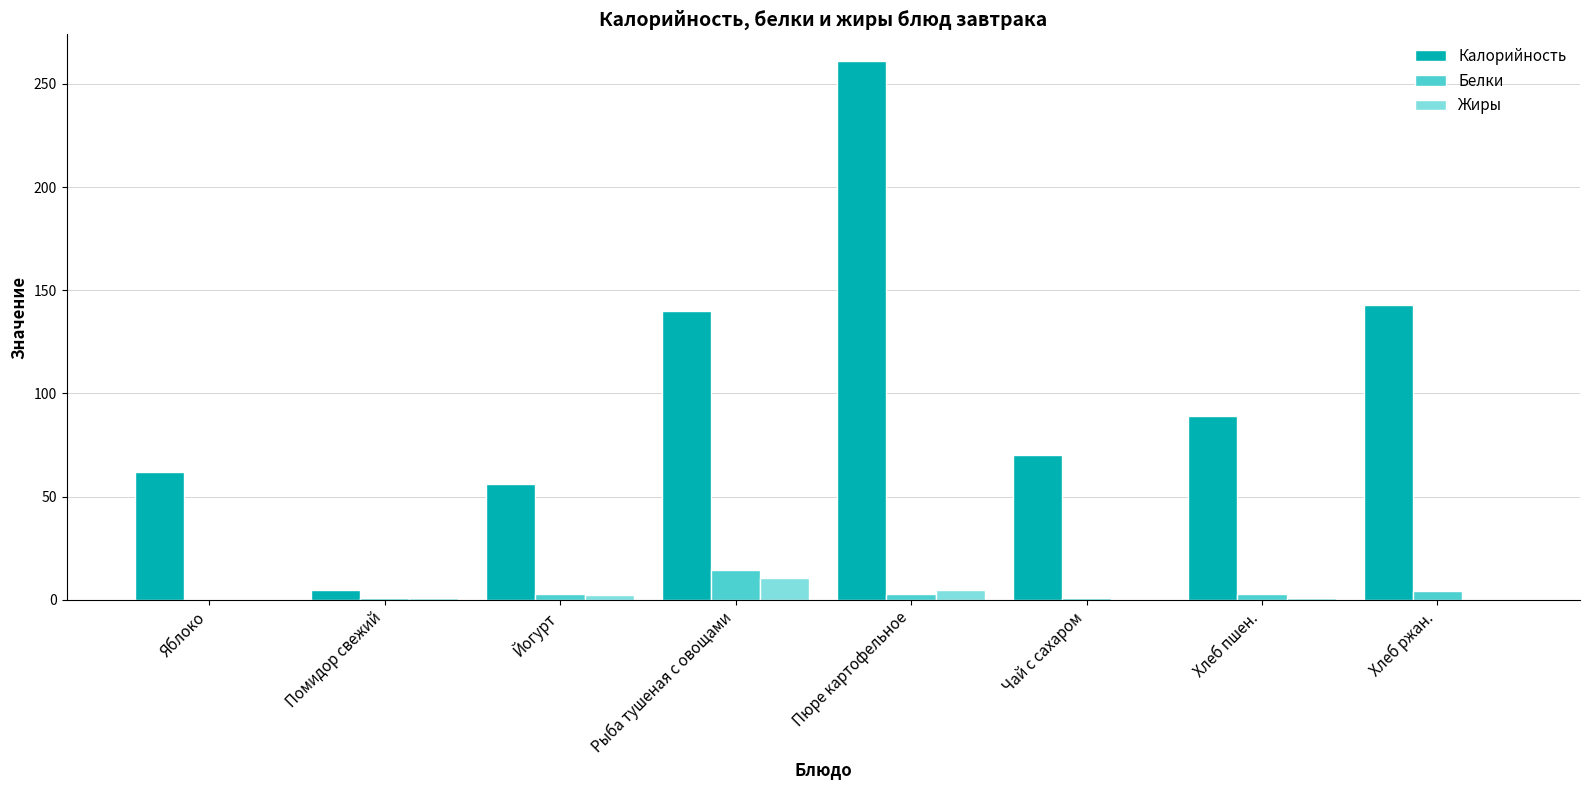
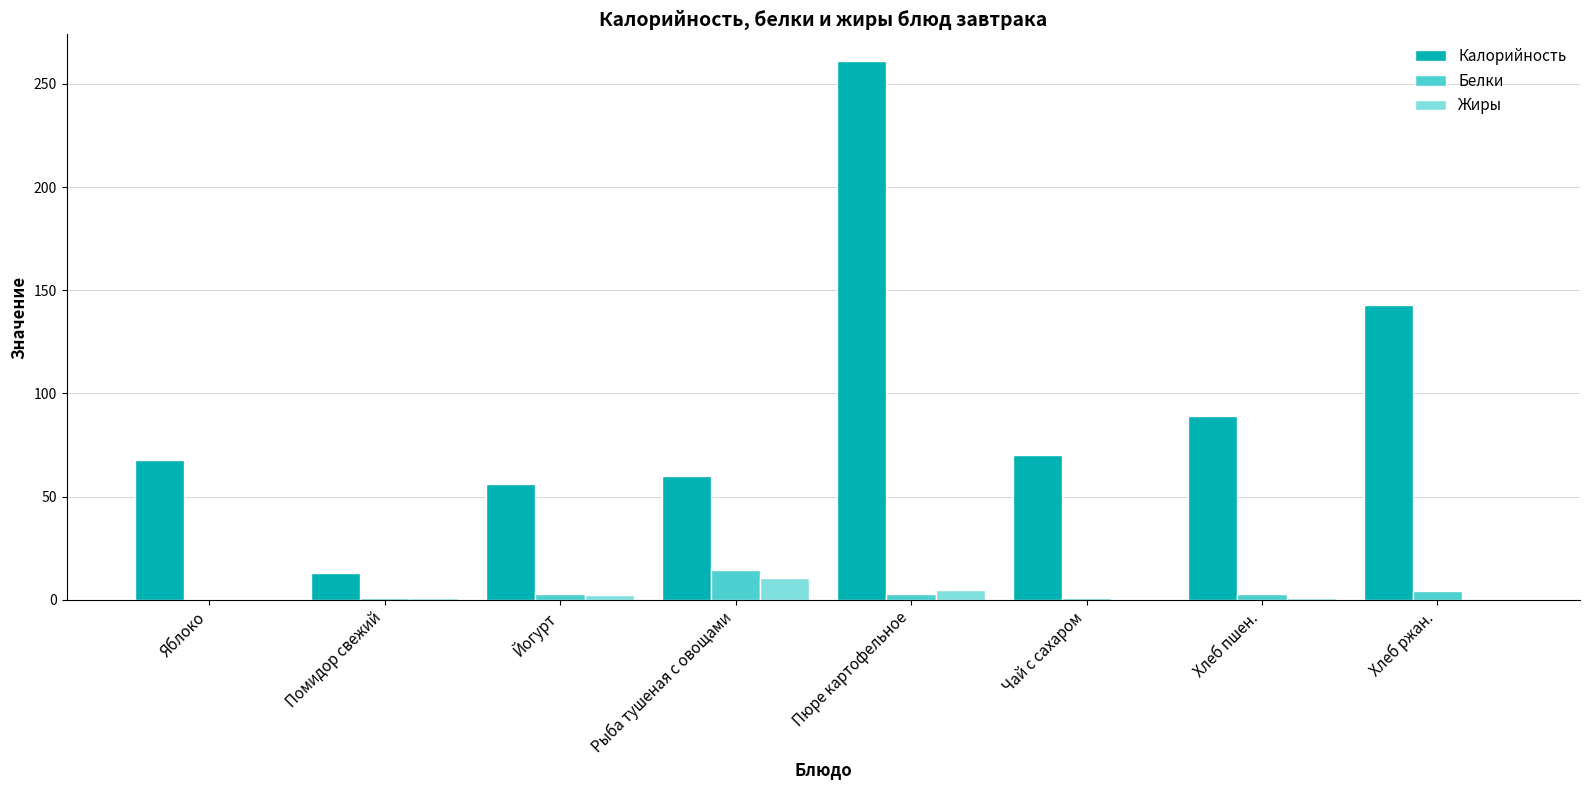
  {
    "Калорийность": {
-     "Яблоко": 62,
-     "Помидор свежий": 5,
+     "Яблоко": 68,
+     "Помидор свежий": 13,
      "Йогурт": 56,
-     "Рыба тушеная с овощами": 140,
+     "Рыба тушеная с овощами": 60,
      "Пюре картофельное": 261,
      "Чай с сахаром": 70,
      "Хлеб пшен.": 89,
      "Хлеб ржан.": 143
    }
  }
